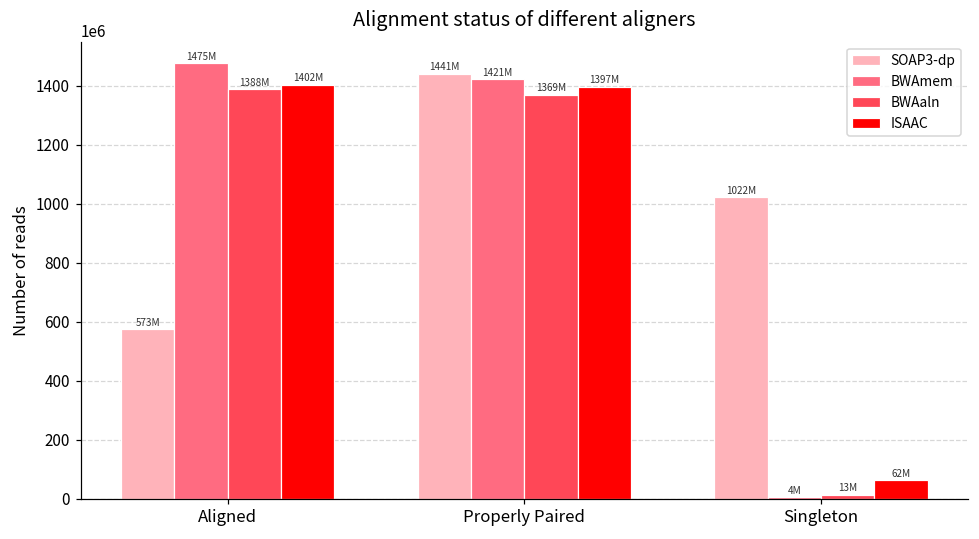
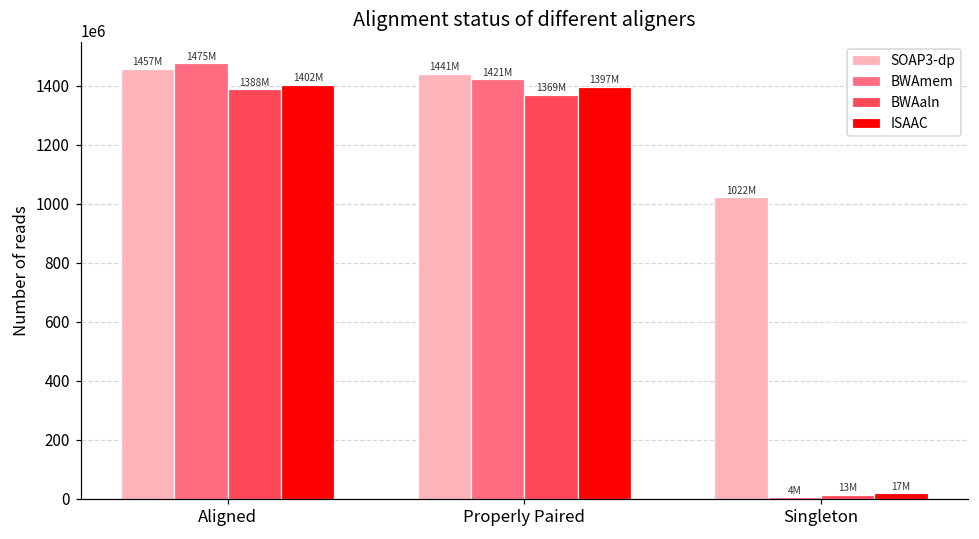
  {
    "SOAP3-dp": {
-     "Aligned": "573M",
+     "Aligned": "1457M",
      "Properly Paired": "1441M",
      "Singleton": "1022M"
    },
    "ISAAC": {
      "Aligned": "1402M",
      "Properly Paired": "1397M",
-     "Singleton": "62M"
+     "Singleton": "17M"
    }
  }
